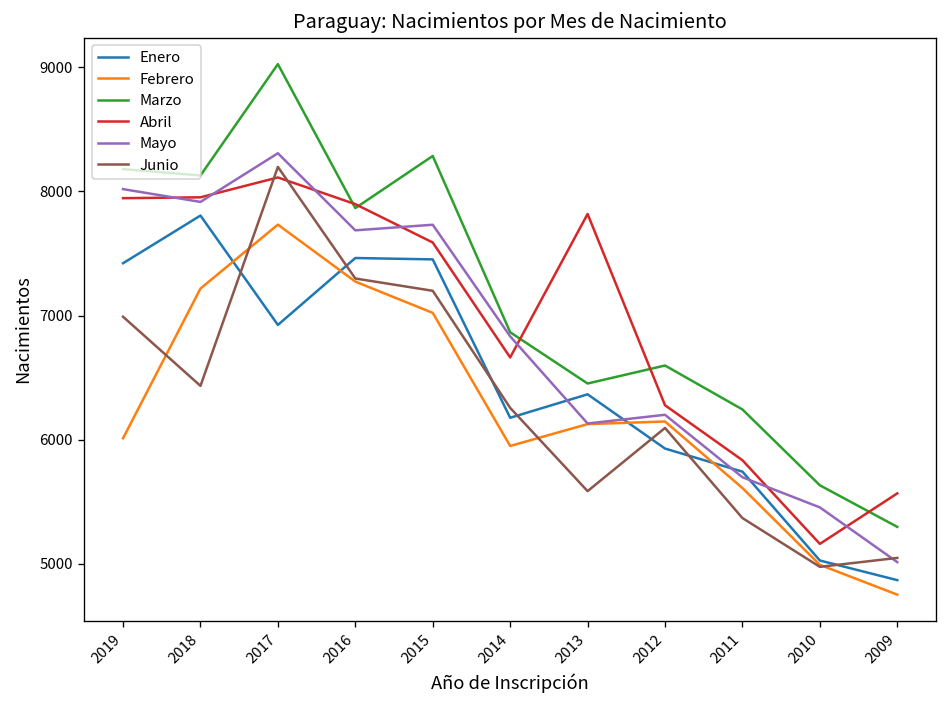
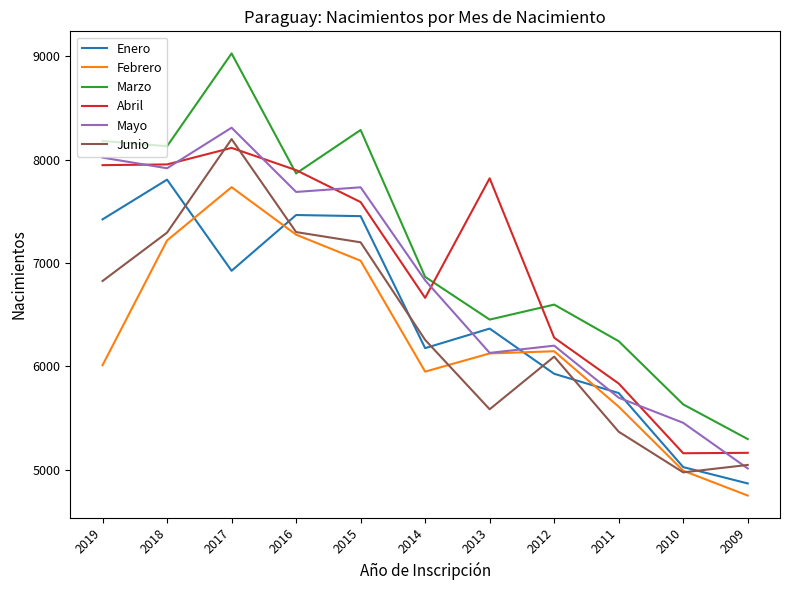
  {
    "Enero": {
      "2019": 7420,
      "2018": 7810,
      "2017": 6930,
      "2016": 7460,
      "2015": 7450,
      "2014": 6180,
      "2013": 6370,
      "2012": 5930,
      "2011": 5740,
      "2010": 5030,
      "2009": 4870
    },
    "Febrero": {
      "2019": 6010,
      "2018": 7220,
      "2017": 7730,
      "2016": 7270,
      "2015": 7020,
      "2014": 5950,
      "2012": 6150,
      "2011": 5610,
      "2009": 4750
    },
    "Marzo": {
      "2018": 8130,
      "2017": 9030,
      "2016": 7870,
      "2015": 8290,
      "2014": 6870,
      "2013": 6450,
      "2012": 6600,
      "2011": 6240,
      "2010": 5630,
      "2009": 5300
    },
    "Abril": {
      "2019": 7950,
      "2018": 7950,
      "2017": 8110,
      "2016": 7900,
      "2015": 7590,
      "2014": 6660,
      "2013": 7820,
      "2012": 6280,
      "2011": 5840,
      "2010": 5160,
-     "2009": 5570
+     "2009": 5170
    },
    "Mayo": {
      "2019": 8020,
      "2018": 7920,
      "2017": 8310,
      "2016": 7690,
      "2015": 7730,
      "2014": 6830,
      "2012": 6200,
      "2011": 5700,
      "2010": 5460,
      "2009": 5010
    },
    "Junio": {
-     "2019": 6990,
-     "2018": 6430,
+     "2019": 6830,
+     "2018": 7290,
      "2017": 8200,
      "2016": 7300,
      "2015": 7200,
      "2014": 6260,
      "2013": 5590,
      "2012": 6100,
      "2011": 5370,
      "2009": 5050
    }
  }
